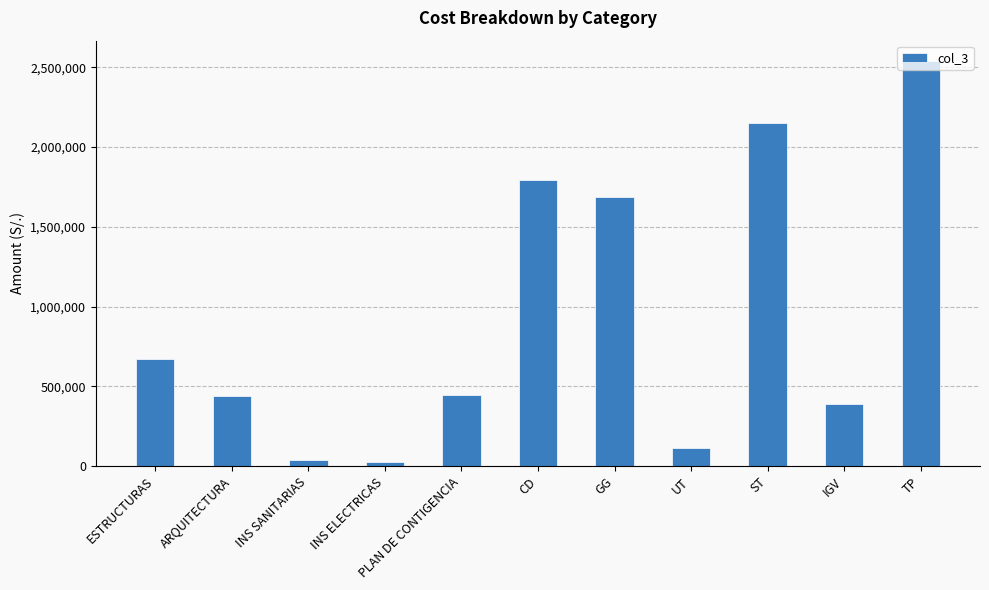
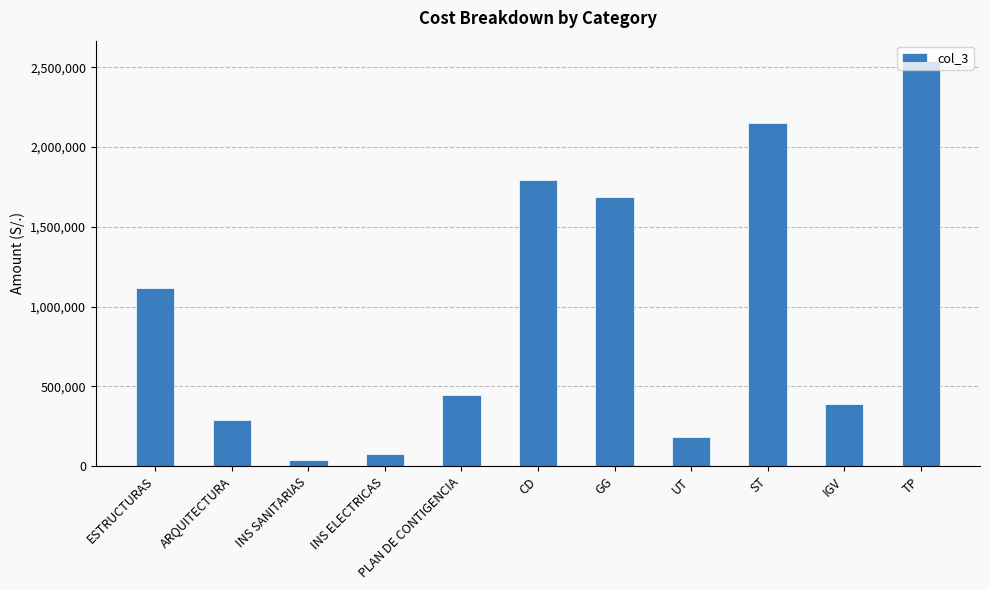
  {
-   "ESTRUCTURAS": "670,000",
-   "ARQUITECTURA": "440,000",
+   "ESTRUCTURAS": "1,110,000",
+   "ARQUITECTURA": "290,000",
    "INS SANITARIAS": "40,000",
-   "INS ELECTRICAS": "30,000",
+   "INS ELECTRICAS": "80,000",
    "PLAN DE CONTIGENCIA": "450,000",
    "CD": "1,790,000",
    "GG": "1,690,000",
-   "UT": "120,000",
+   "UT": "180,000",
    "ST": "2,150,000",
    "IGV": "390,000"
  }
